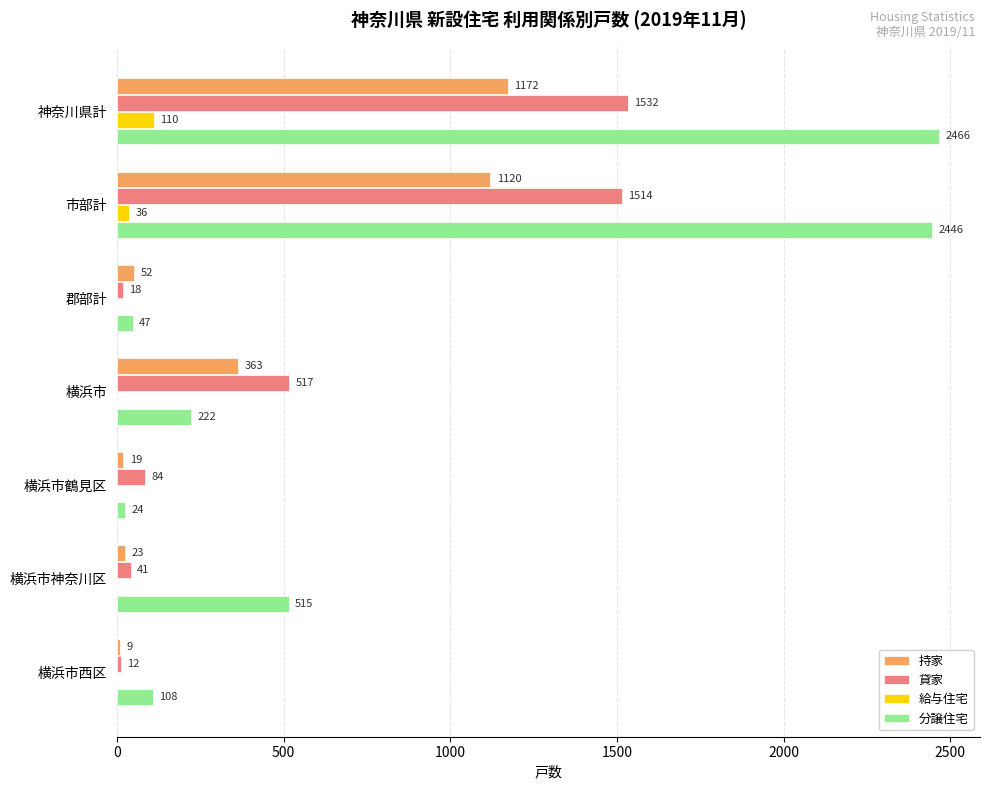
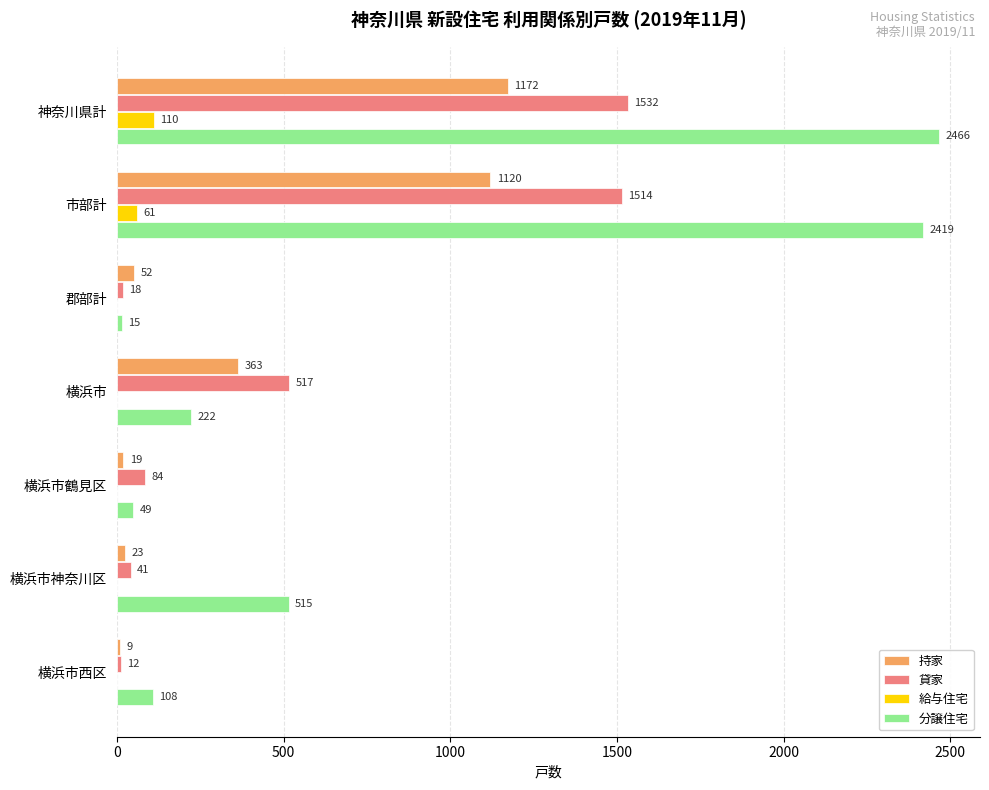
  {
    "給与住宅": {
      "神奈川県計": 110,
-     "市部計": 36
+     "市部計": 61
    },
    "分譲住宅": {
      "神奈川県計": 2466,
-     "市部計": 2446,
-     "郡部計": 47,
+     "市部計": 2419,
+     "郡部計": 15,
      "横浜市": 222,
-     "横浜市鶴見区": 24,
+     "横浜市鶴見区": 49,
      "横浜市神奈川区": 515,
      "横浜市西区": 108
    }
  }
